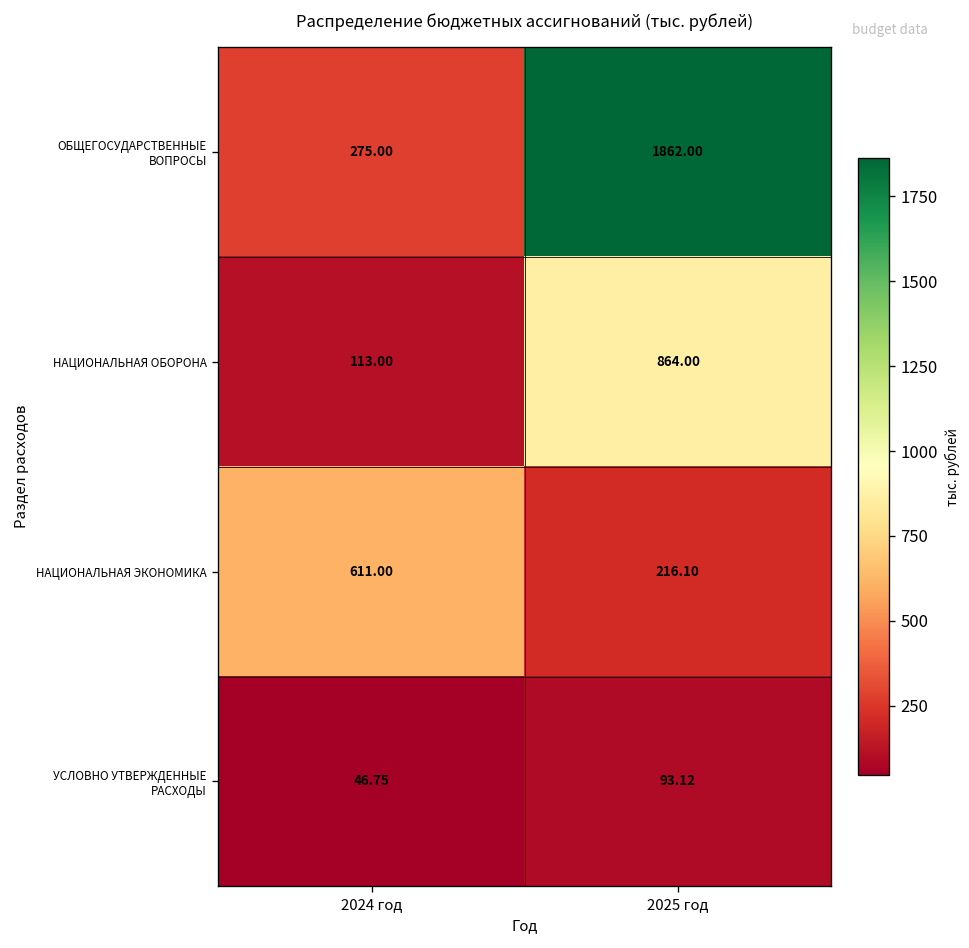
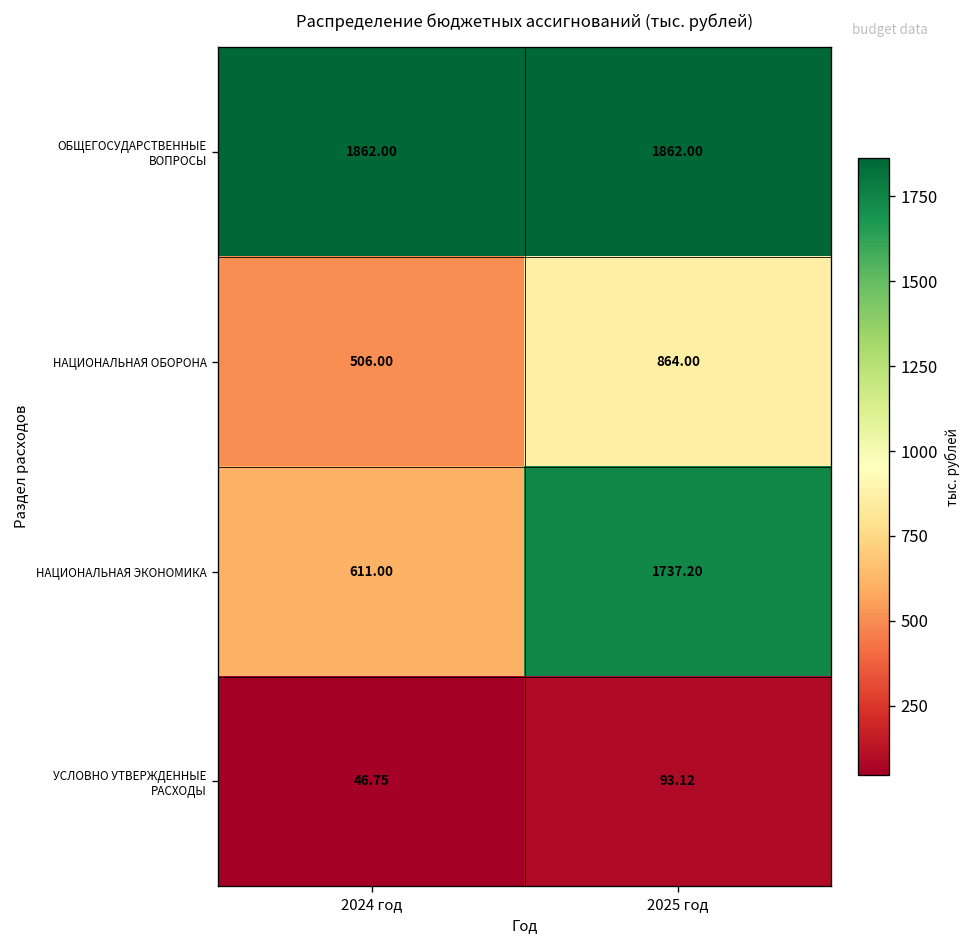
  {
    "ОБЩЕГОСУДАРСТВЕННЫЕ ВОПРОСЫ": {
-     "2024 год": 275.00,
+     "2024 год": 1862.00,
      "2025 год": 1862.00
    },
    "НАЦИОНАЛЬНАЯ ОБОРОНА": {
-     "2024 год": 113.00,
+     "2024 год": 506.00,
      "2025 год": 864.00
    },
    "НАЦИОНАЛЬНАЯ ЭКОНОМИКА": {
      "2024 год": 611.00,
-     "2025 год": 216.10
+     "2025 год": 1737.20
    },
    "УСЛОВНО УТВЕРЖДЕННЫЕ РАСХОДЫ": {
      "2024 год": 46.75,
      "2025 год": 93.12
    }
  }
